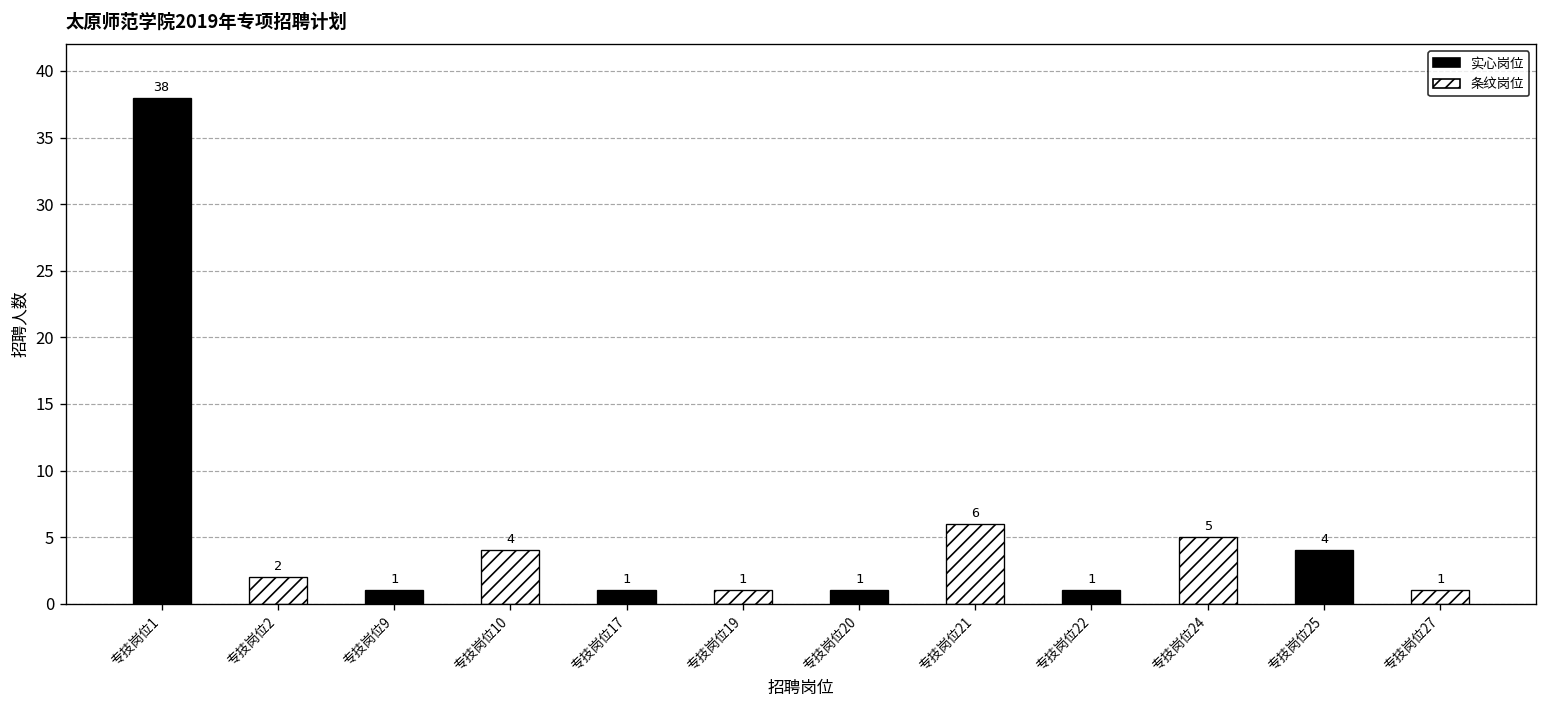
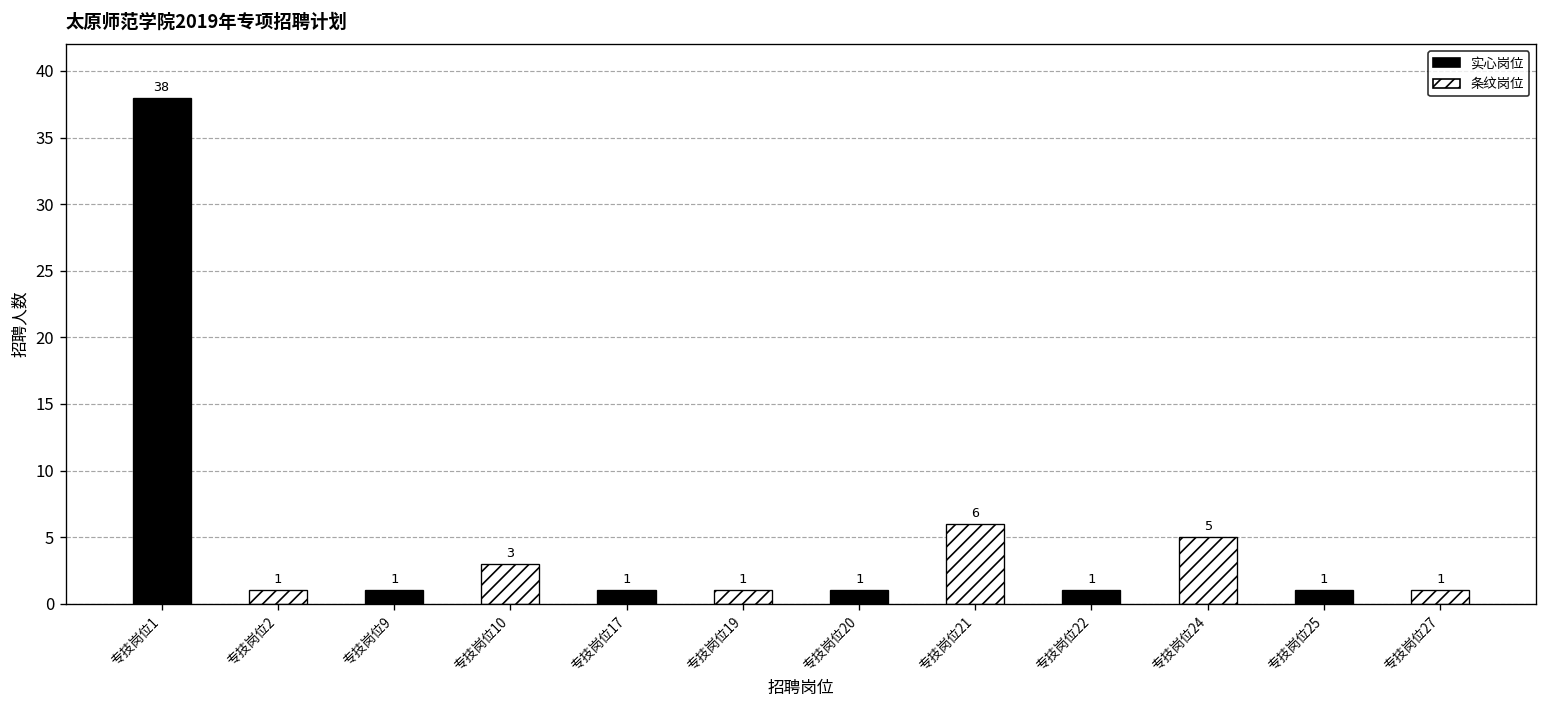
  {
    "专技岗位1": 38,
-   "专技岗位2": 2,
+   "专技岗位2": 1,
    "专技岗位9": 1,
-   "专技岗位10": 4,
+   "专技岗位10": 3,
    "专技岗位17": 1,
    "专技岗位19": 1,
    "专技岗位20": 1,
    "专技岗位21": 6,
    "专技岗位22": 1,
    "专技岗位24": 5,
-   "专技岗位25": 4,
+   "专技岗位25": 1,
    "专技岗位27": 1
  }
